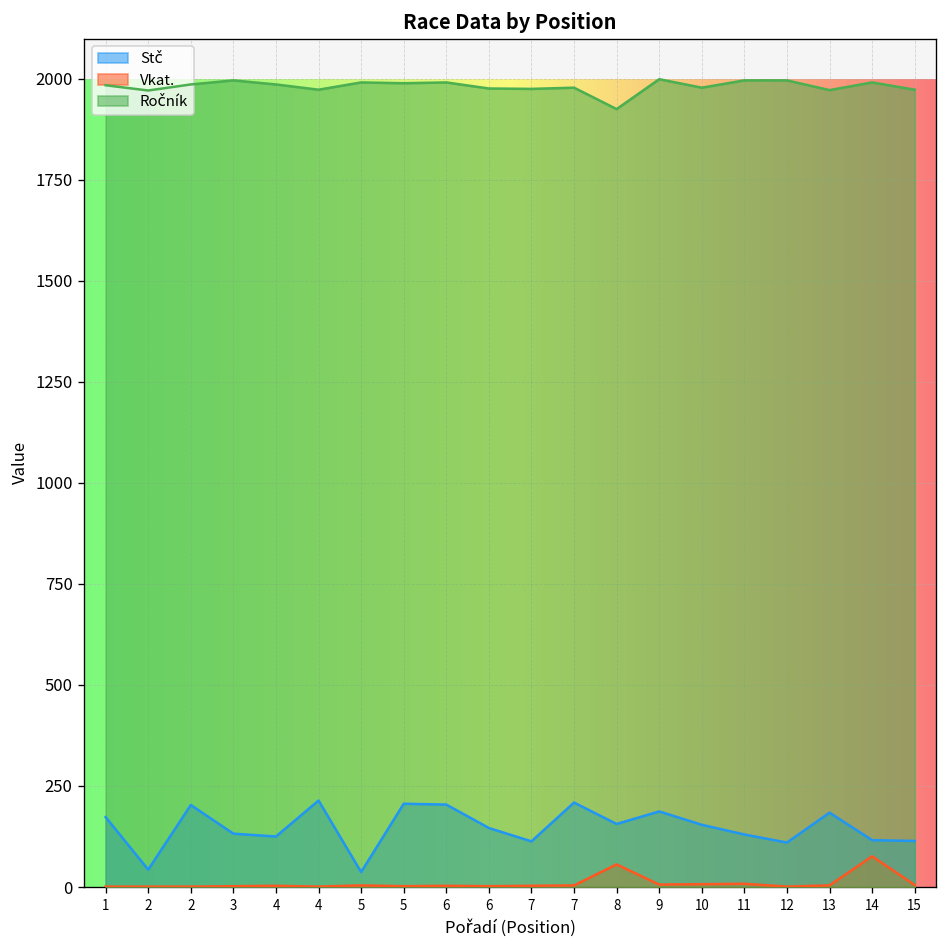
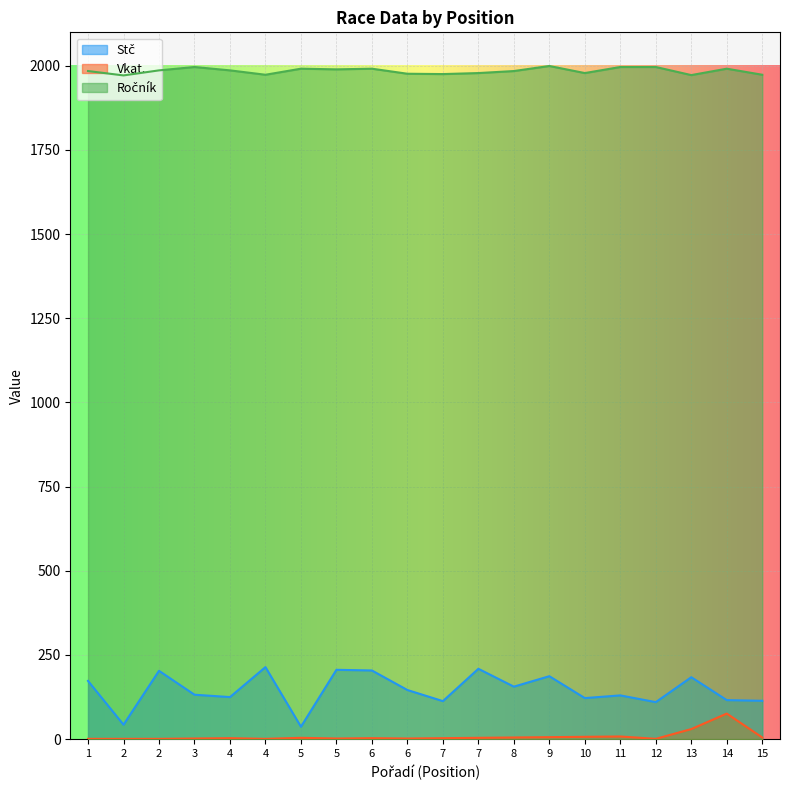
  {
    "Stč": {
      "1": 170,
      "3": 130,
      "8": 160,
      "9": 190,
-     "10": 150,
+     "10": 120,
      "11": 130,
      "12": 110,
      "13": 180,
      "14": 120,
      "15": 110
    },
    "Vkat.": {
      "1": 0,
      "3": 0,
-     "8": 60,
+     "8": 10,
      "9": 10,
      "10": 10,
      "11": 10,
      "12": 0,
-     "13": 0,
+     "13": 30,
      "14": 80,
      "15": 10
    },
    "Ročník": {
      "3": 2000,
-     "8": 1930,
+     "8": 1980,
      "9": 2000,
      "10": 1980,
      "11": 2000,
      "12": 2000,
      "13": 1970,
      "14": 1990,
      "15": 1970
    }
  }
